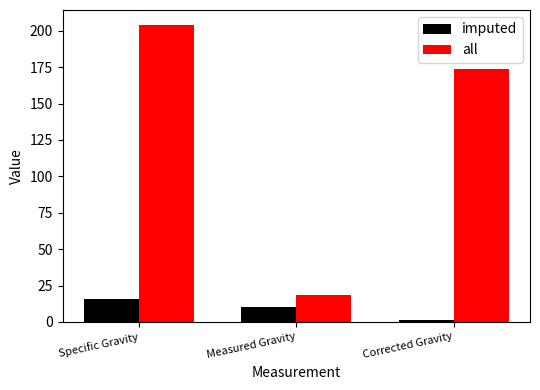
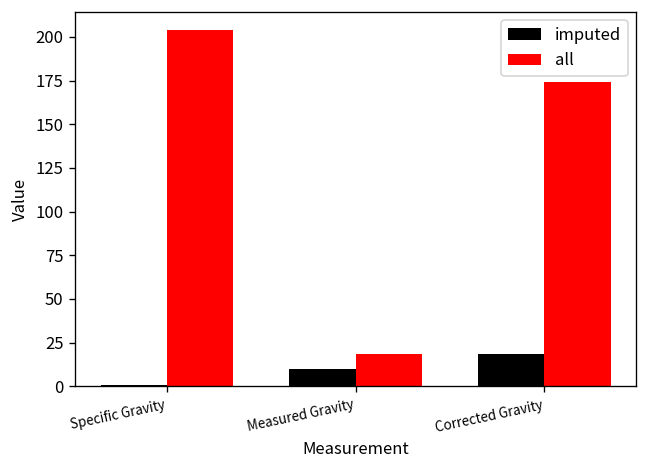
  {
    "imputed": {
-     "Specific Gravity": 16,
+     "Specific Gravity": 1,
      "Measured Gravity": 10,
-     "Corrected Gravity": 1
+     "Corrected Gravity": 18
    },
    "all": {
      "Specific Gravity": 204,
      "Measured Gravity": 19,
      "Corrected Gravity": 174
    }
  }
